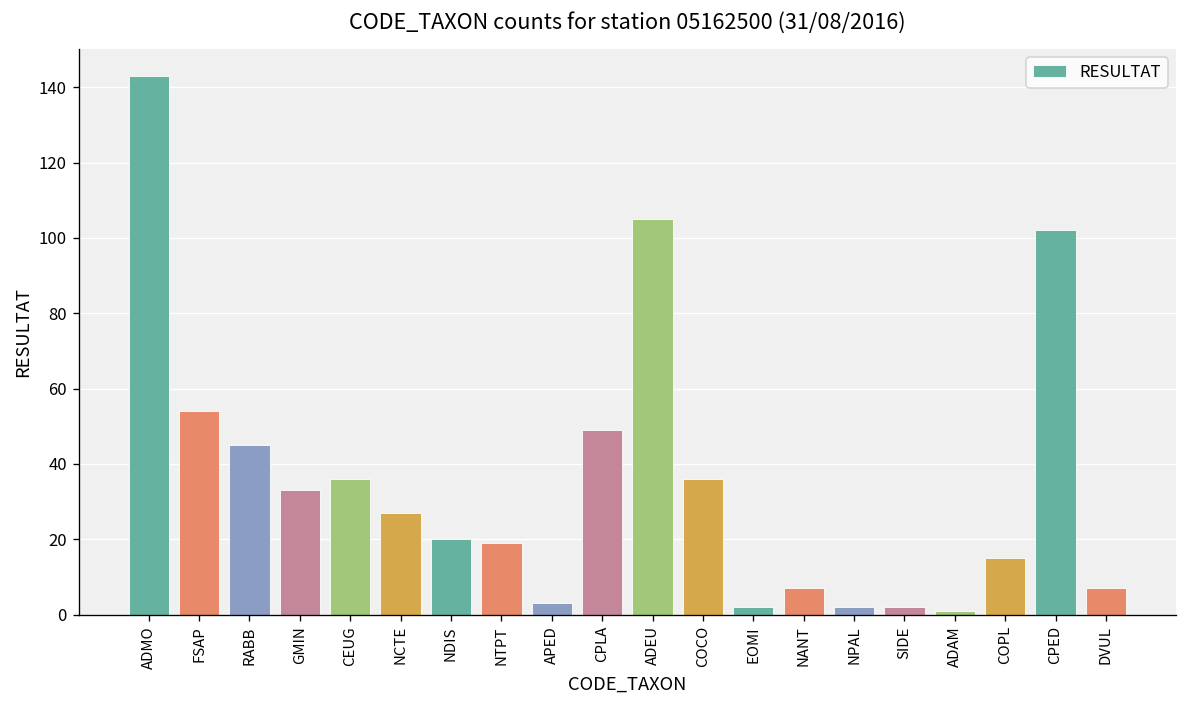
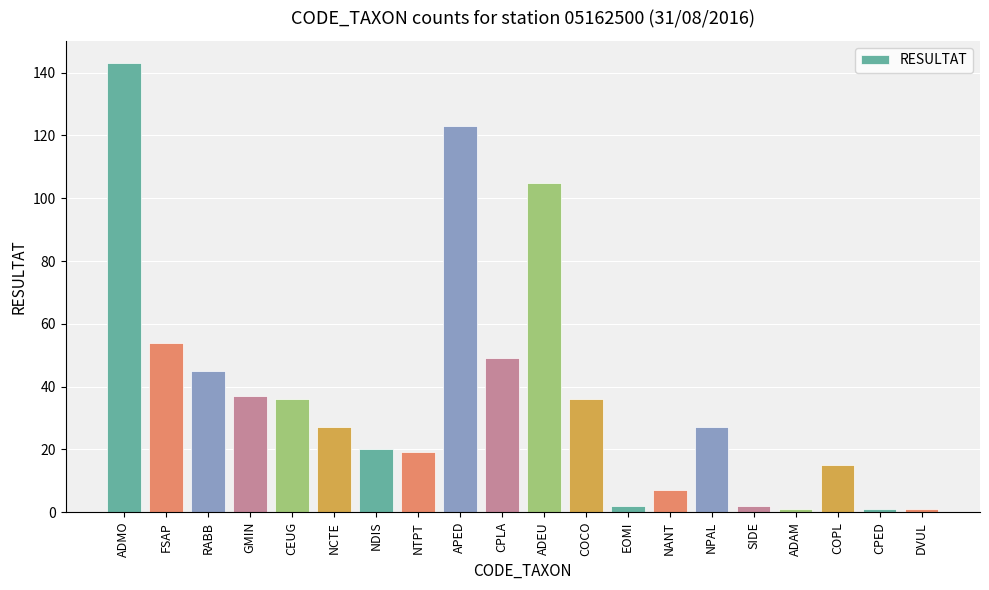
  {
    "ADMO": 143,
    "FSAP": 54,
    "RABB": 45,
-   "GMIN": 33,
+   "GMIN": 37,
    "CEUG": 36,
    "NCTE": 27,
    "NDIS": 20,
    "NTPT": 19,
-   "APED": 3,
+   "APED": 123,
    "CPLA": 49,
    "ADEU": 105,
    "COCO": 36,
    "EOMI": 2,
    "NANT": 7,
-   "NPAL": 2,
+   "NPAL": 27,
    "SIDE": 2,
    "ADAM": 1,
    "COPL": 15,
-   "CPED": 102,
-   "DVUL": 7
+   "CPED": 1,
+   "DVUL": 1
  }
